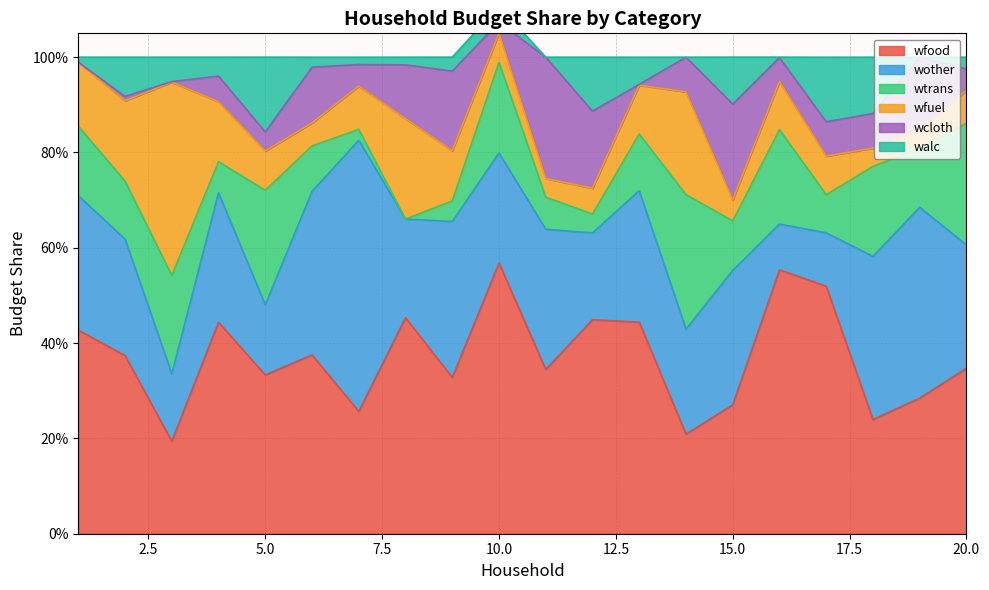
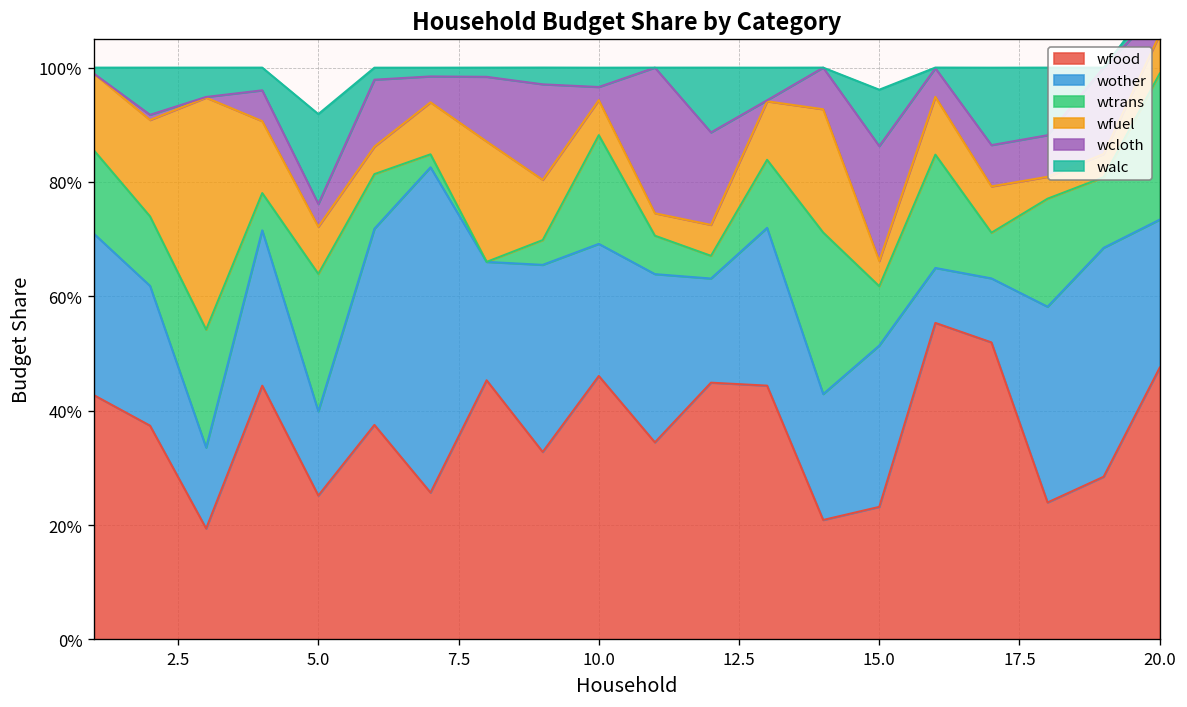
  {
    "wfood": {
-     "5.0": "33%",
-     "10.0": "57%",
-     "15.0": "27%",
-     "20.0": "35%"
+     "5.0": "25%",
+     "10.0": "46%",
+     "15.0": "23%",
+     "20.0": "48%"
    },
    "wother": {
      "5.0": "15%",
      "10.0": "23%",
      "15.0": "28%",
      "20.0": "26%"
    },
    "wfuel": {
      "5.0": "8%",
      "10.0": "6%",
      "15.0": "4%"
    },
    "wcloth": {
      "5.0": "4%",
      "15.0": "20%"
    }
  }
